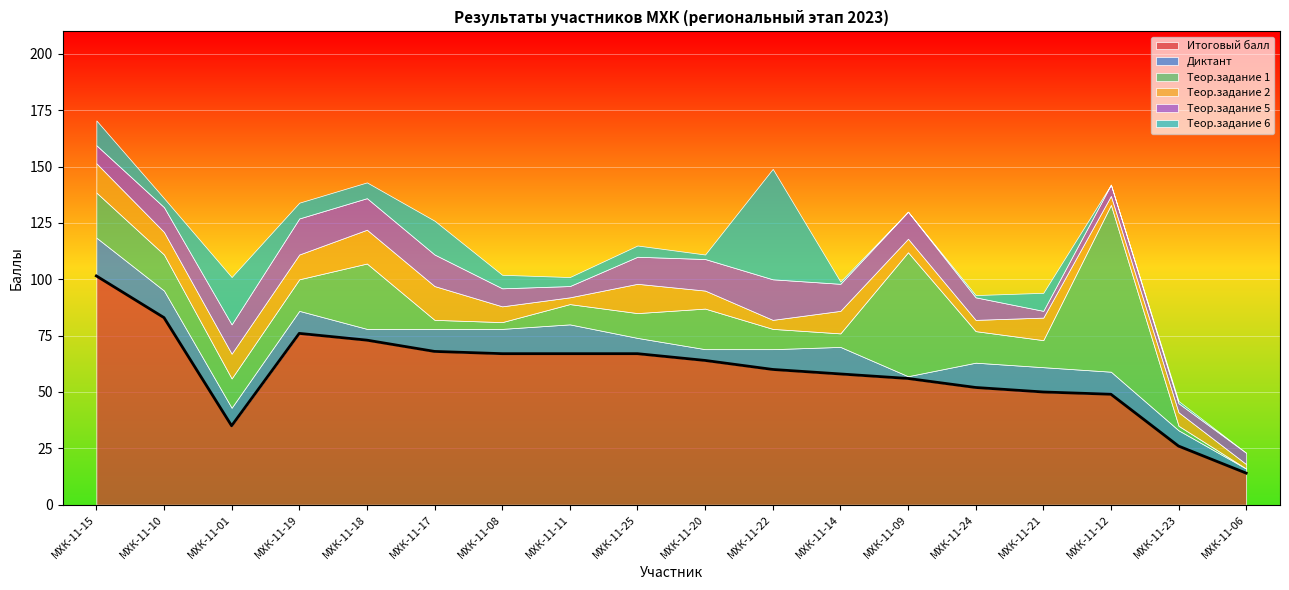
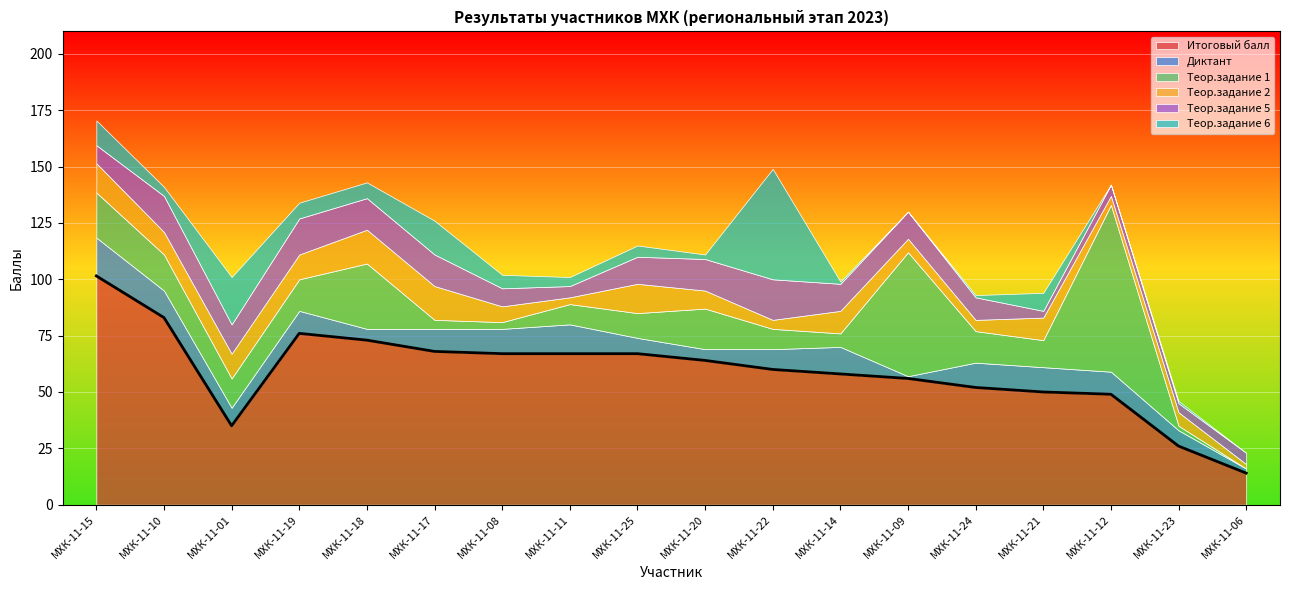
  {
    "Итоговый балл": {
      "МХК-11-15": 102,
      "МХК-11-10": 83,
      "МХК-11-01": 35,
      "МХК-11-19": 76,
      "МХК-11-18": 73,
      "МХК-11-17": 68,
      "МХК-11-08": 67,
      "МХК-11-11": 67,
      "МХК-11-25": 67,
      "МХК-11-20": 64,
      "МХК-11-22": 60,
      "МХК-11-14": 58,
      "МХК-11-24": 52,
      "МХК-11-21": 50,
      "МХК-11-12": 49,
      "МХК-11-23": 26,
      "МХК-11-06": 14
    },
    "Диктант": {
      "МХК-11-15": 17,
      "МХК-11-10": 12,
      "МХК-11-01": 8,
      "МХК-11-19": 10,
      "МХК-11-18": 5,
      "МХК-11-17": 10,
      "МХК-11-08": 11,
      "МХК-11-11": 13,
      "МХК-11-25": 7,
      "МХК-11-20": 5,
      "МХК-11-22": 9,
      "МХК-11-14": 12,
      "МХК-11-24": 11,
      "МХК-11-21": 11,
      "МХК-11-12": 10,
      "МХК-11-23": 7
    },
    "Теор.задание 1": {
      "МХК-11-15": 20,
      "МХК-11-10": 16,
      "МХК-11-01": 13,
      "МХК-11-19": 14,
      "МХК-11-18": 29,
      "МХК-11-17": 4,
      "МХК-11-08": 3,
      "МХК-11-11": 9,
      "МХК-11-25": 11,
      "МХК-11-20": 18,
      "МХК-11-22": 9,
      "МХК-11-14": 6,
      "МХК-11-09": 55,
      "МХК-11-24": 14,
      "МХК-11-21": 12,
      "МХК-11-12": 74,
      "МХК-11-23": 2
    },
    "Теор.задание 2": {
      "МХК-11-15": 13,
      "МХК-11-10": 10,
      "МХК-11-01": 11,
      "МХК-11-19": 11,
      "МХК-11-18": 15,
      "МХК-11-17": 15,
      "МХК-11-08": 7,
      "МХК-11-11": 3,
      "МХК-11-25": 13,
      "МХК-11-20": 8,
      "МХК-11-22": 4,
      "МХК-11-14": 10,
      "МХК-11-09": 6,
      "МХК-11-24": 5,
      "МХК-11-21": 10,
      "МХК-11-12": 4,
      "МХК-11-23": 6,
      "МХК-11-06": 2
    },
    "Теор.задание 5": {
      "МХК-11-15": 8,
-     "МХК-11-10": 11,
+     "МХК-11-10": 16,
      "МХК-11-01": 13,
      "МХК-11-19": 16,
      "МХК-11-18": 14,
      "МХК-11-17": 14,
      "МХК-11-08": 8,
      "МХК-11-11": 5,
      "МХК-11-25": 12,
      "МХК-11-20": 14,
      "МХК-11-22": 18,
      "МХК-11-21": 3
    },
    "Теор.задание 6": {
      "МХК-11-15": 11,
      "МХК-11-10": 4,
      "МХК-11-01": 21,
      "МХК-11-19": 7,
      "МХК-11-18": 7,
      "МХК-11-17": 15,
      "МХК-11-08": 6,
      "МХК-11-11": 4,
      "МХК-11-25": 5,
      "МХК-11-20": 2,
      "МХК-11-22": 49,
      "МХК-11-21": 8
    }
  }
